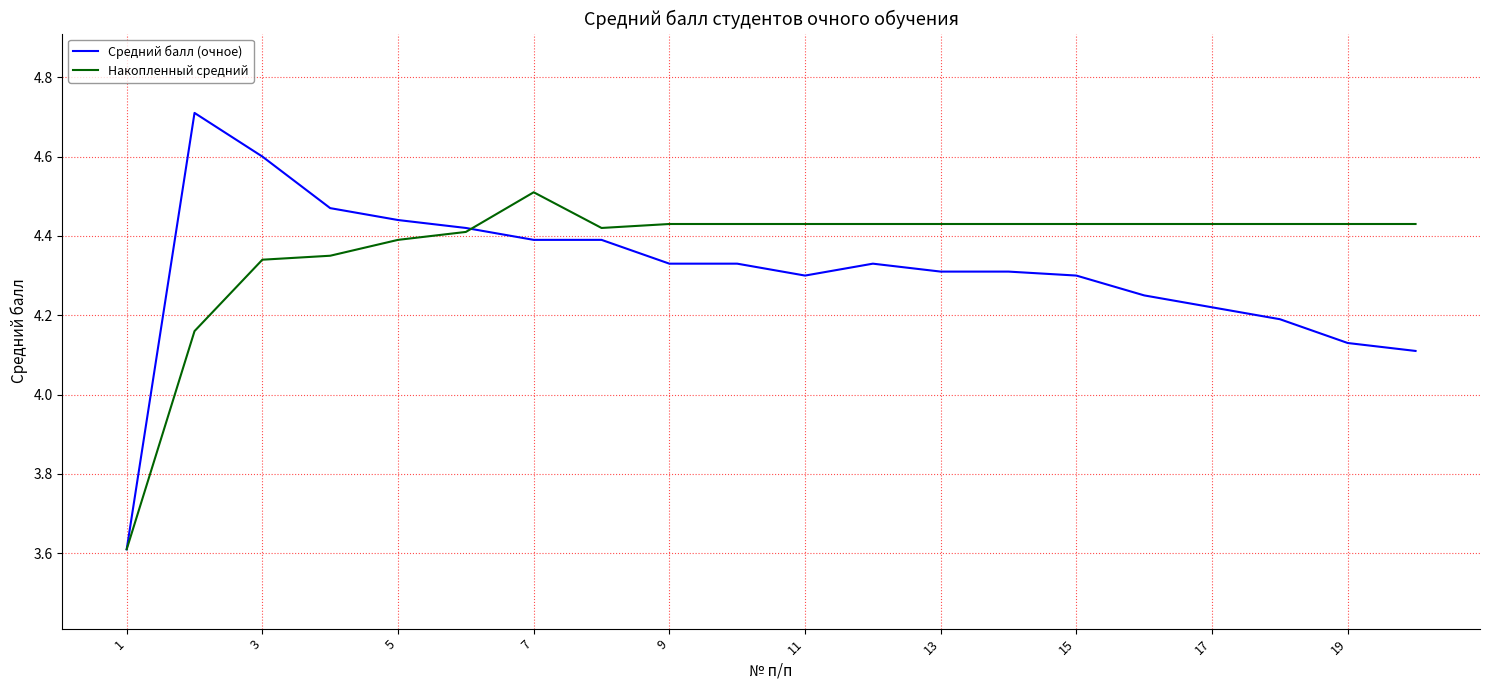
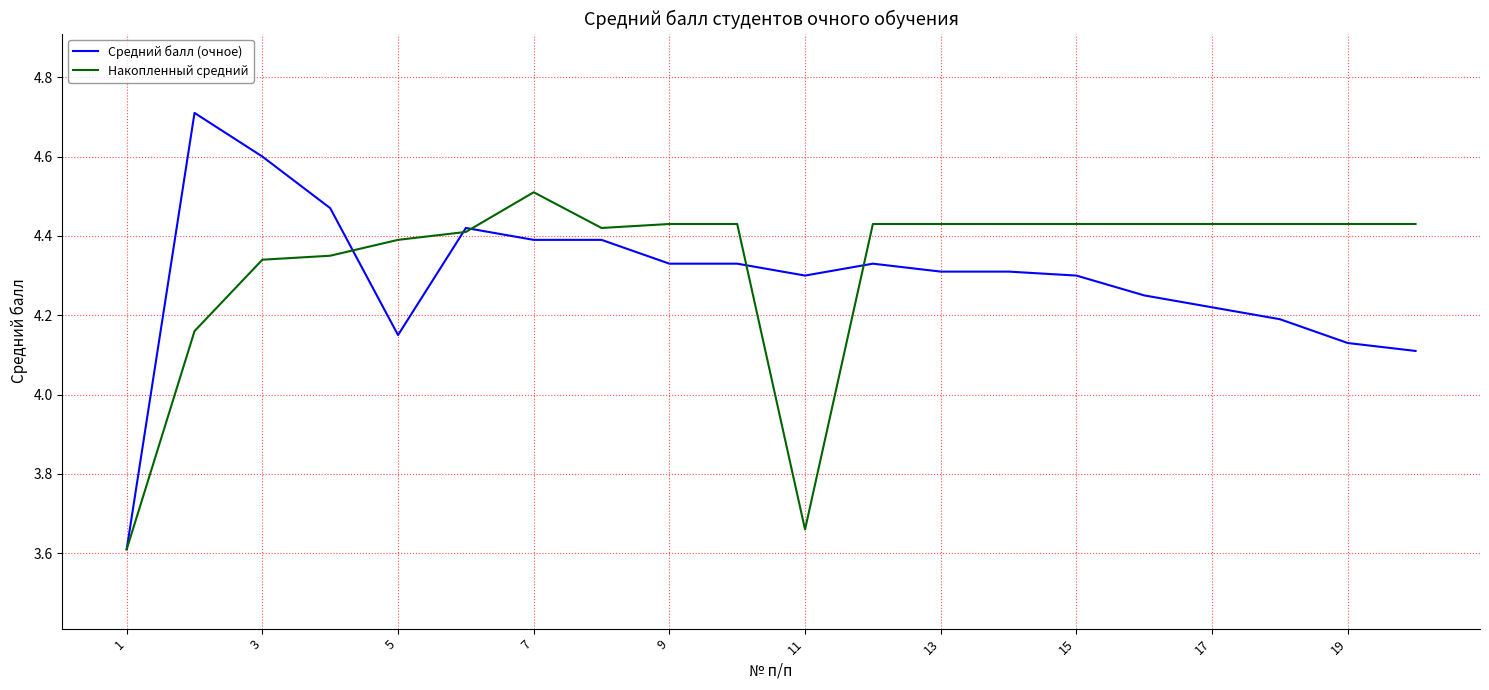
  {
    "Средний балл (очное)": {
      "3": 4.60,
-     "5": 4.44,
+     "5": 4.15,
      "7": 4.39,
      "9": 4.33,
      "11": 4.30,
      "13": 4.31,
      "15": 4.30,
      "17": 4.22,
      "19": 4.13
    },
    "Накопленный средний": {
      "3": 4.34,
      "5": 4.39,
      "7": 4.51,
      "9": 4.43,
-     "11": 4.43,
+     "11": 3.66,
      "13": 4.43,
      "15": 4.43,
      "17": 4.43,
      "19": 4.43
    }
  }
